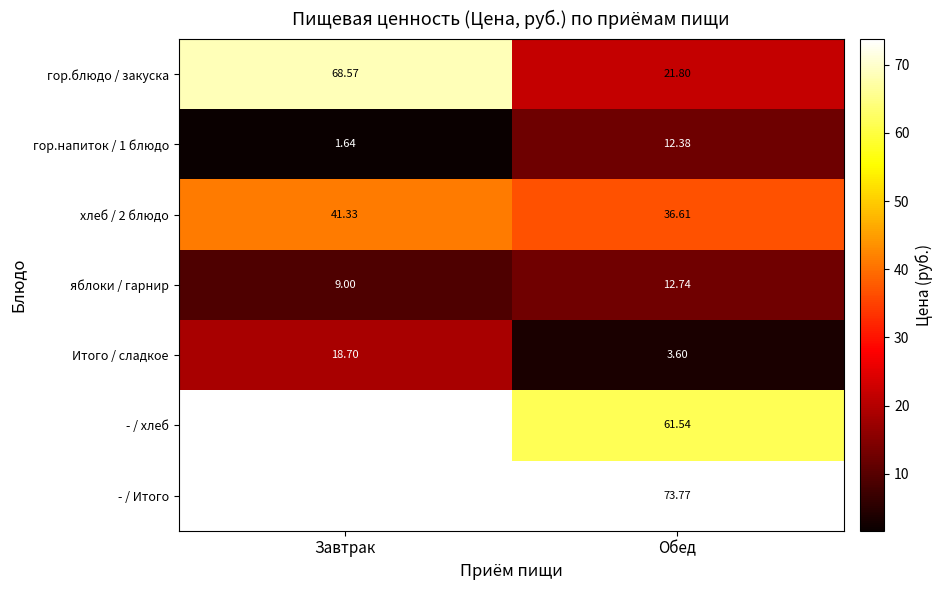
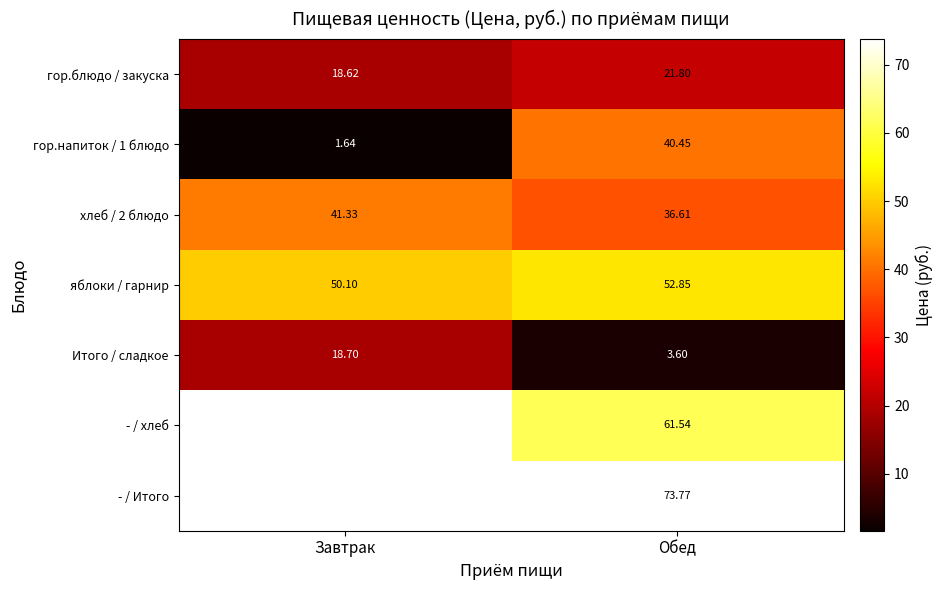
  {
    "гор.блюдо / закуска": {
-     "Завтрак": 68.57,
+     "Завтрак": 18.62,
      "Обед": 21.80
    },
    "гор.напиток / 1 блюдо": {
      "Завтрак": 1.64,
-     "Обед": 12.38
+     "Обед": 40.45
    },
    "хлеб / 2 блюдо": {
      "Завтрак": 41.33,
      "Обед": 36.61
    },
    "яблоки / гарнир": {
-     "Завтрак": 9.00,
-     "Обед": 12.74
+     "Завтрак": 50.10,
+     "Обед": 52.85
    },
    "Итого / сладкое": {
      "Завтрак": 18.70,
      "Обед": 3.60
    },
    "- / хлеб": {
      "Обед": 61.54
    },
    "- / Итого": {
      "Обед": 73.77
    }
  }
